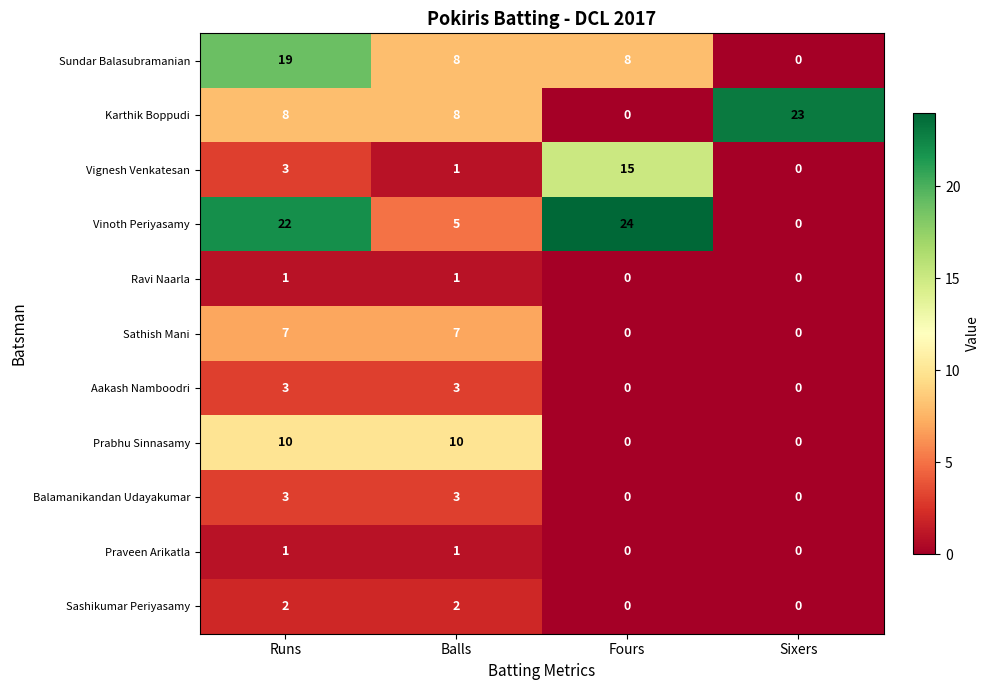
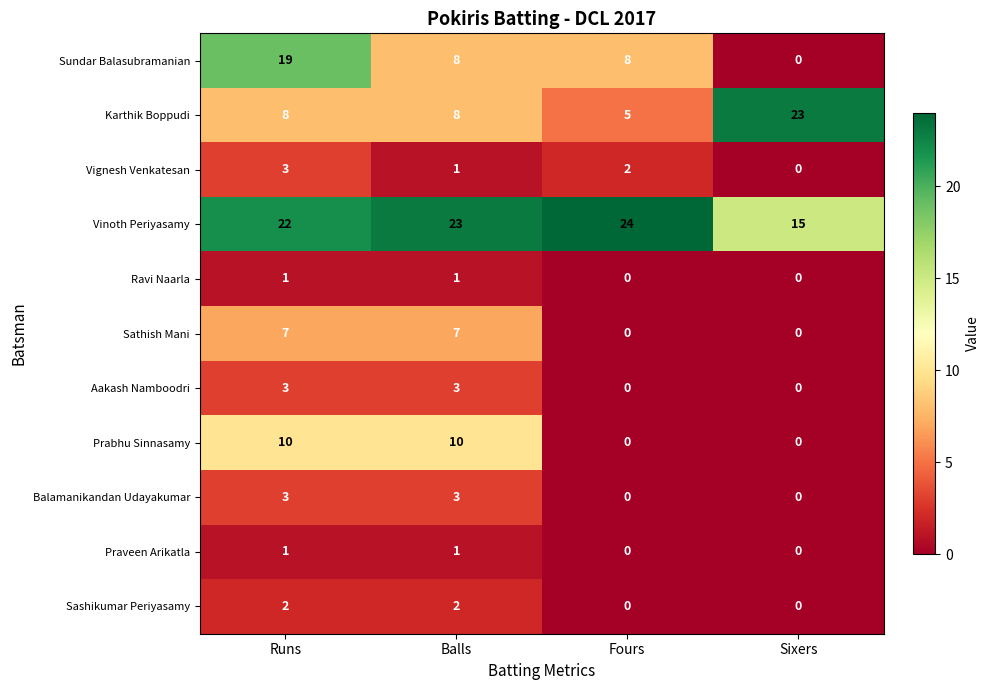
  {
    "Sundar Balasubramanian": {
      "Runs": 19,
      "Balls": 8,
      "Fours": 8,
      "Sixers": 0
    },
    "Karthik Boppudi": {
      "Runs": 8,
      "Balls": 8,
-     "Fours": 0,
+     "Fours": 5,
      "Sixers": 23
    },
    "Vignesh Venkatesan": {
      "Runs": 3,
      "Balls": 1,
-     "Fours": 15,
+     "Fours": 2,
      "Sixers": 0
    },
    "Vinoth Periyasamy": {
      "Runs": 22,
-     "Balls": 5,
+     "Balls": 23,
      "Fours": 24,
-     "Sixers": 0
+     "Sixers": 15
    },
    "Ravi Naarla": {
      "Runs": 1,
      "Balls": 1,
      "Fours": 0,
      "Sixers": 0
    },
    "Sathish Mani": {
      "Runs": 7,
      "Balls": 7,
      "Fours": 0,
      "Sixers": 0
    },
    "Aakash Namboodri": {
      "Runs": 3,
      "Balls": 3,
      "Fours": 0,
      "Sixers": 0
    },
    "Prabhu Sinnasamy": {
      "Runs": 10,
      "Balls": 10,
      "Fours": 0,
      "Sixers": 0
    },
    "Balamanikandan Udayakumar": {
      "Runs": 3,
      "Balls": 3,
      "Fours": 0,
      "Sixers": 0
    },
    "Praveen Arikatla": {
      "Runs": 1,
      "Balls": 1,
      "Fours": 0,
      "Sixers": 0
    },
    "Sashikumar Periyasamy": {
      "Runs": 2,
      "Balls": 2,
      "Fours": 0,
      "Sixers": 0
    }
  }
